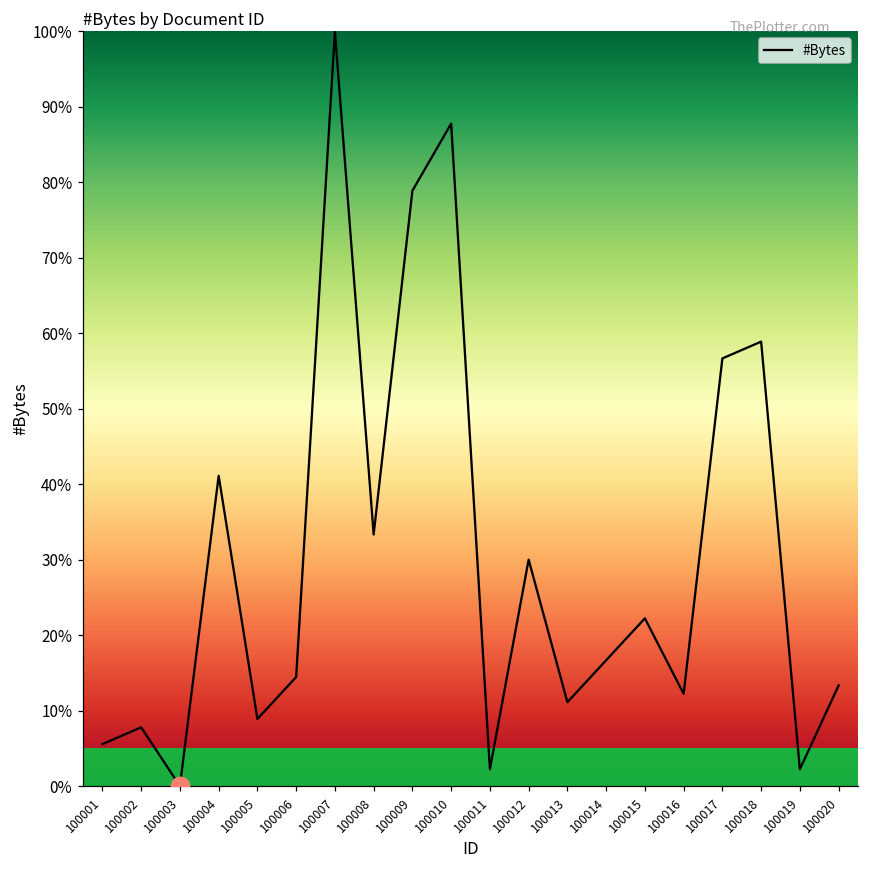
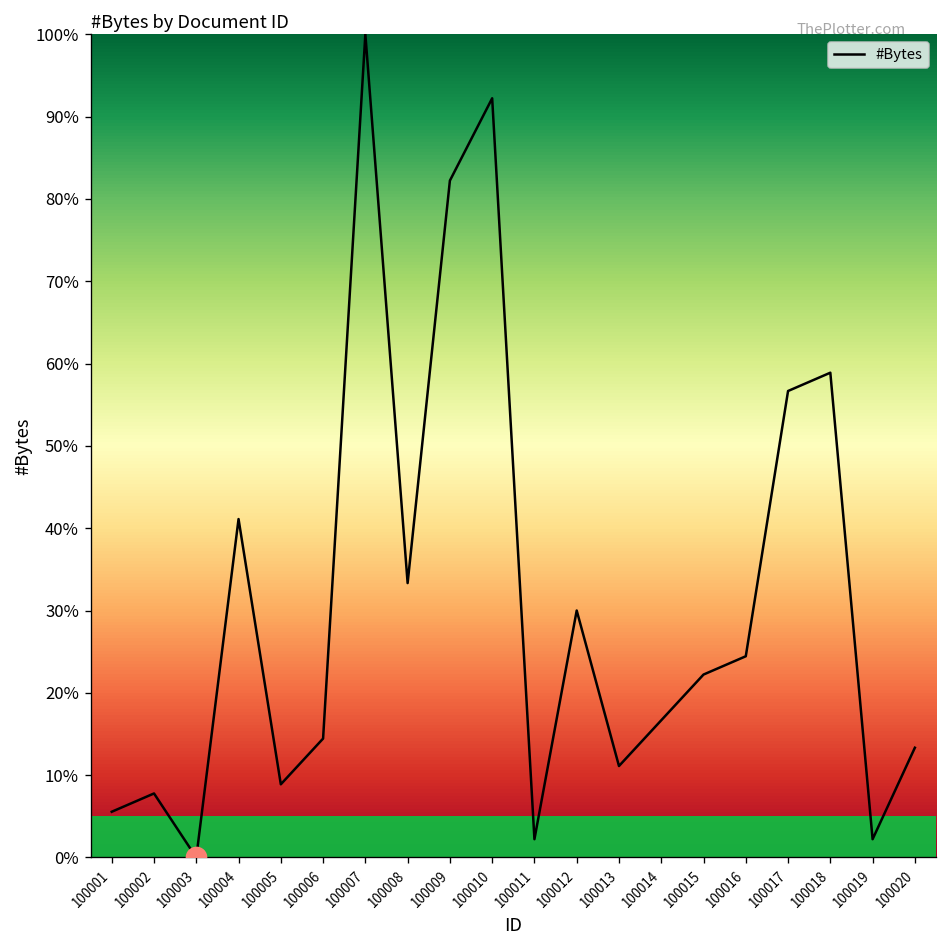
  {
    "#Bytes": {
      "100001": "6%",
      "100002": "8%",
      "100004": "41%",
      "100005": "9%",
      "100006": "14%",
      "100007": "100%",
      "100008": "33%",
-     "100009": "79%",
-     "100010": "88%",
+     "100009": "82%",
+     "100010": "92%",
      "100012": "30%",
      "100013": "11%",
      "100014": "17%",
      "100015": "22%",
-     "100016": "12%",
+     "100016": "24%",
      "100017": "57%",
      "100018": "59%",
      "100020": "13%"
    }
  }
